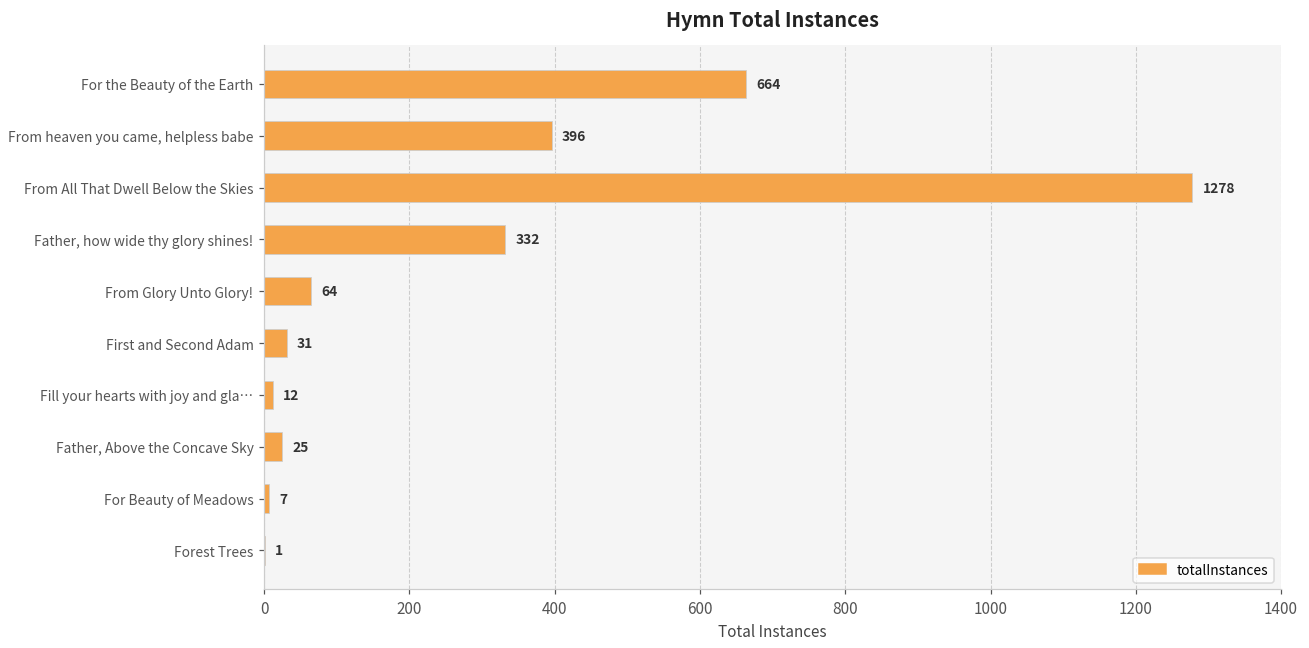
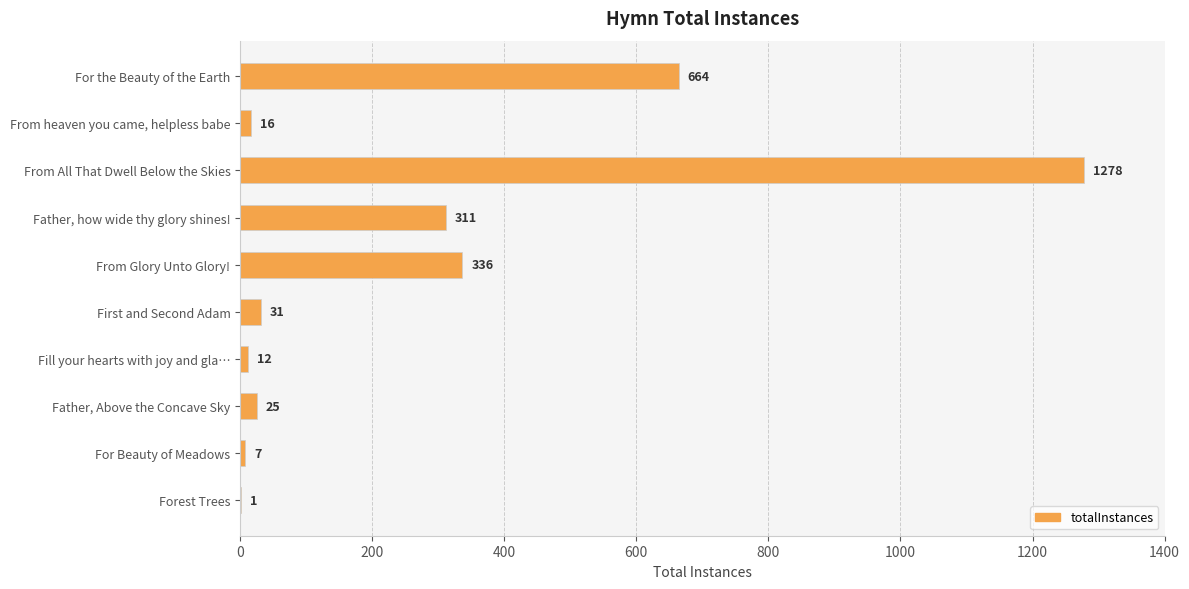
  {
    "For the Beauty of the Earth": 664,
-   "From heaven you came, helpless babe": 396,
+   "From heaven you came, helpless babe": 16,
    "From All That Dwell Below the Skies": 1278,
-   "Father, how wide thy glory shines!": 332,
-   "From Glory Unto Glory!": 64,
+   "Father, how wide thy glory shines!": 311,
+   "From Glory Unto Glory!": 336,
    "First and Second Adam": 31,
    "Fill your hearts with joy and gla…": 12,
    "Father, Above the Concave Sky": 25,
    "For Beauty of Meadows": 7,
    "Forest Trees": 1
  }
